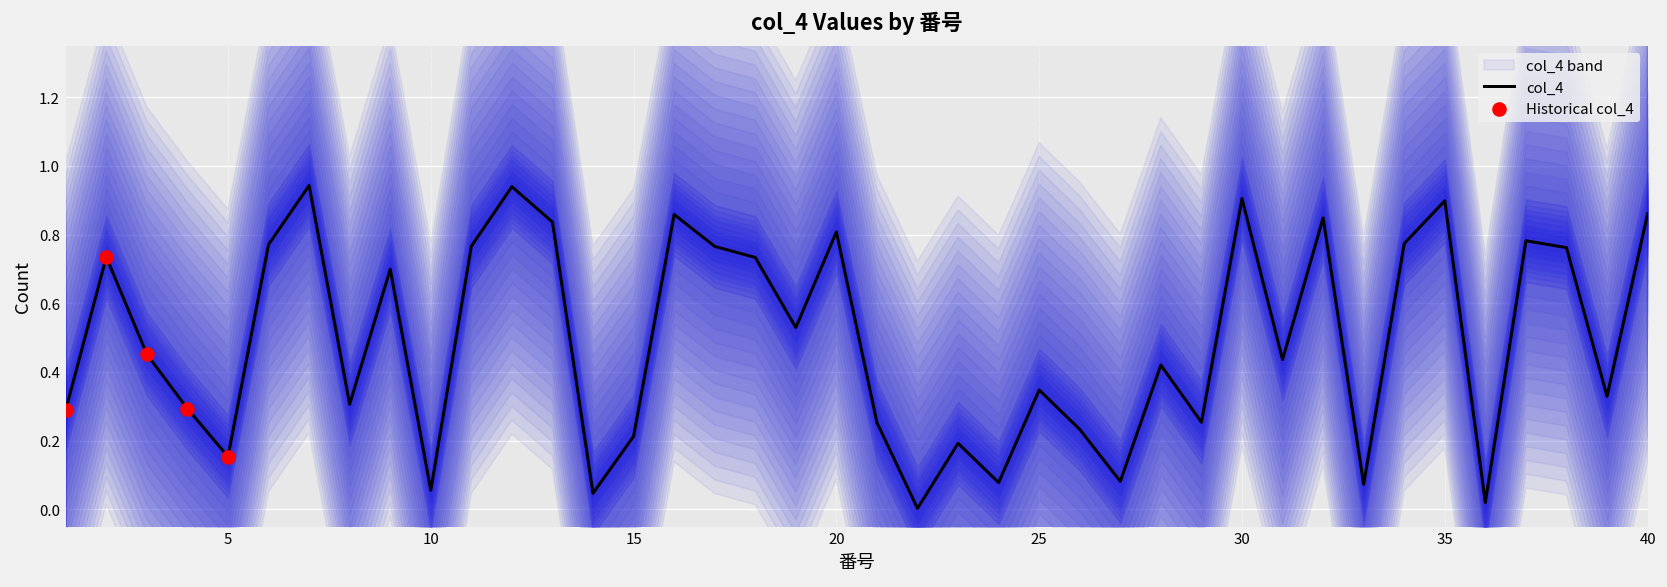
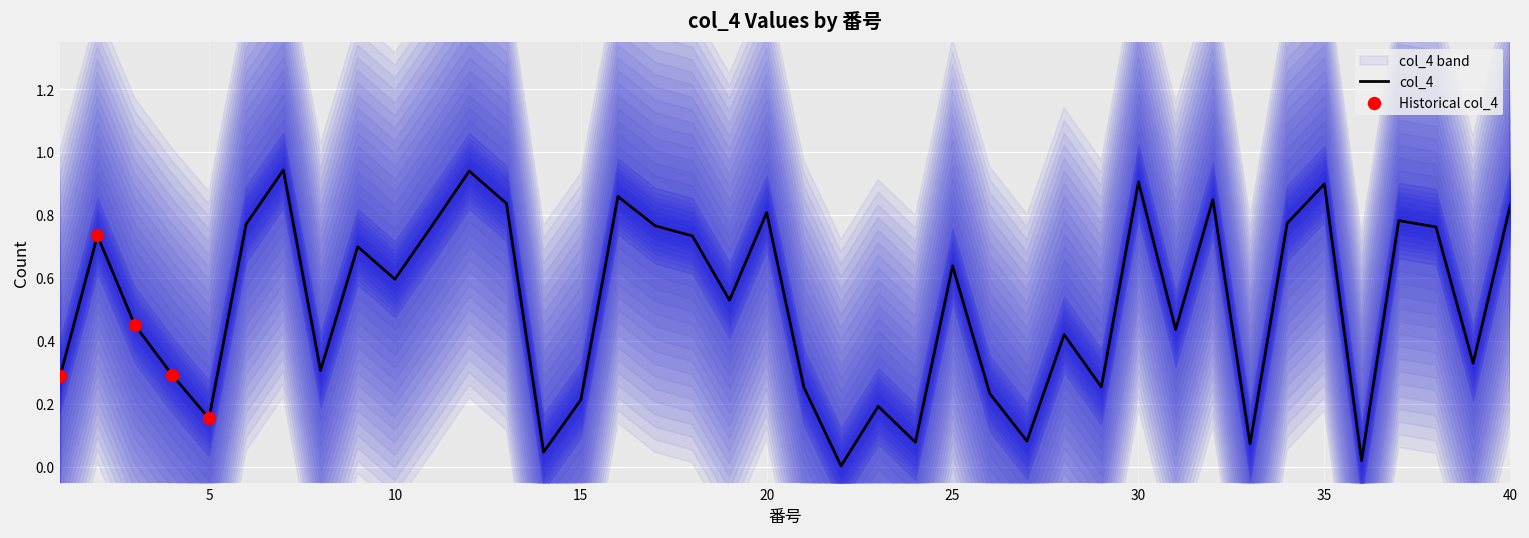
  {
    "col_4": {
-     "10": 0.06,
+     "10": 0.60,
      "15": 0.21,
      "20": 0.81,
-     "25": 0.35,
+     "25": 0.64,
      "30": 0.90,
      "35": 0.90,
-     "40": 0.86
+     "40": 0.83
    }
  }
